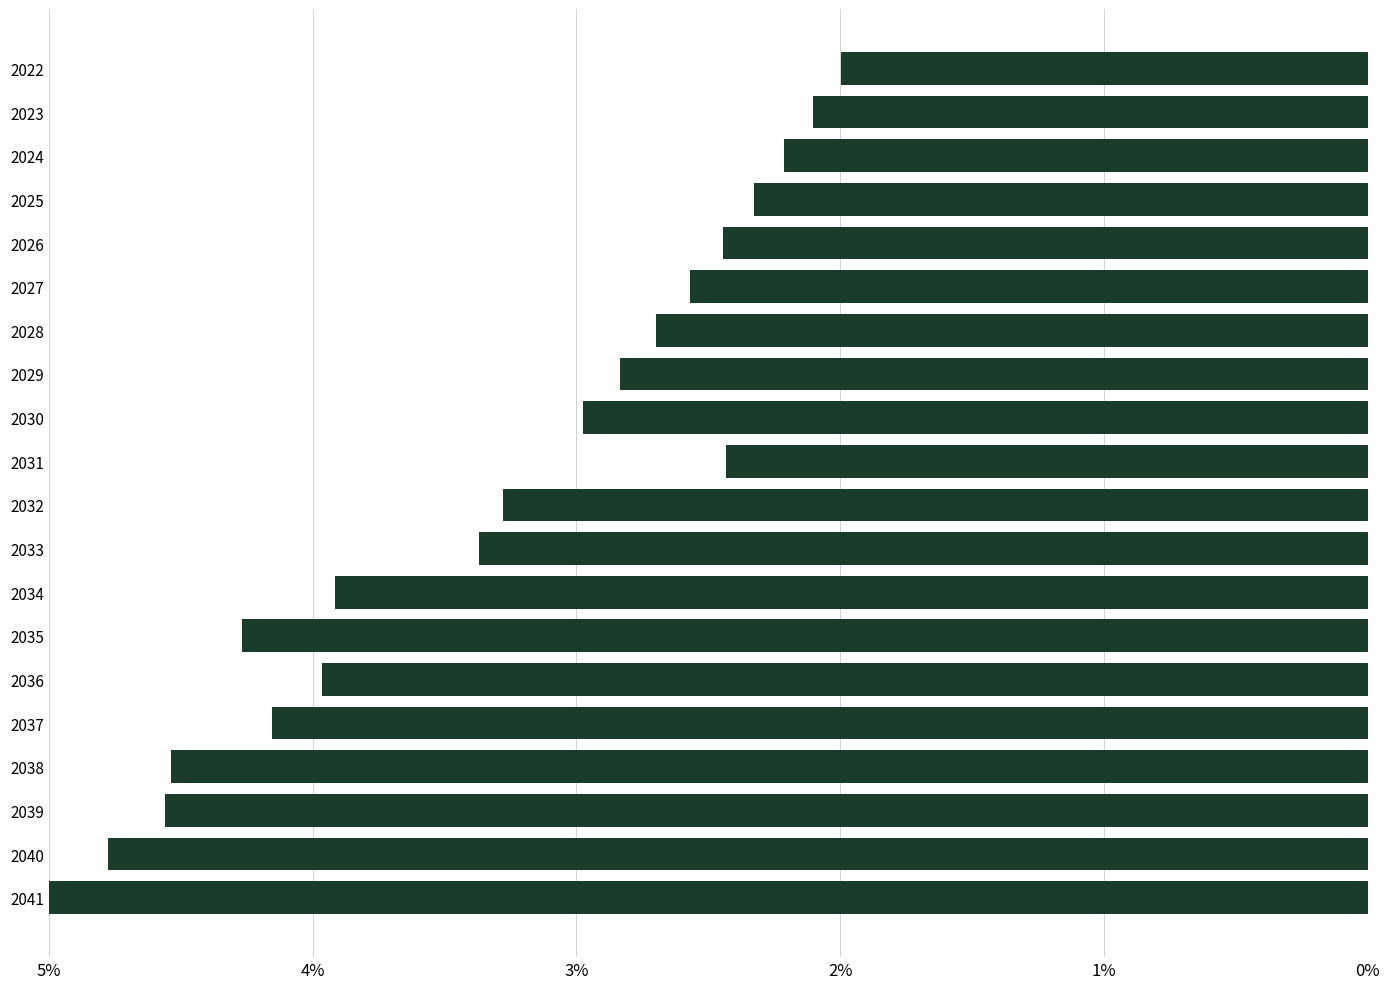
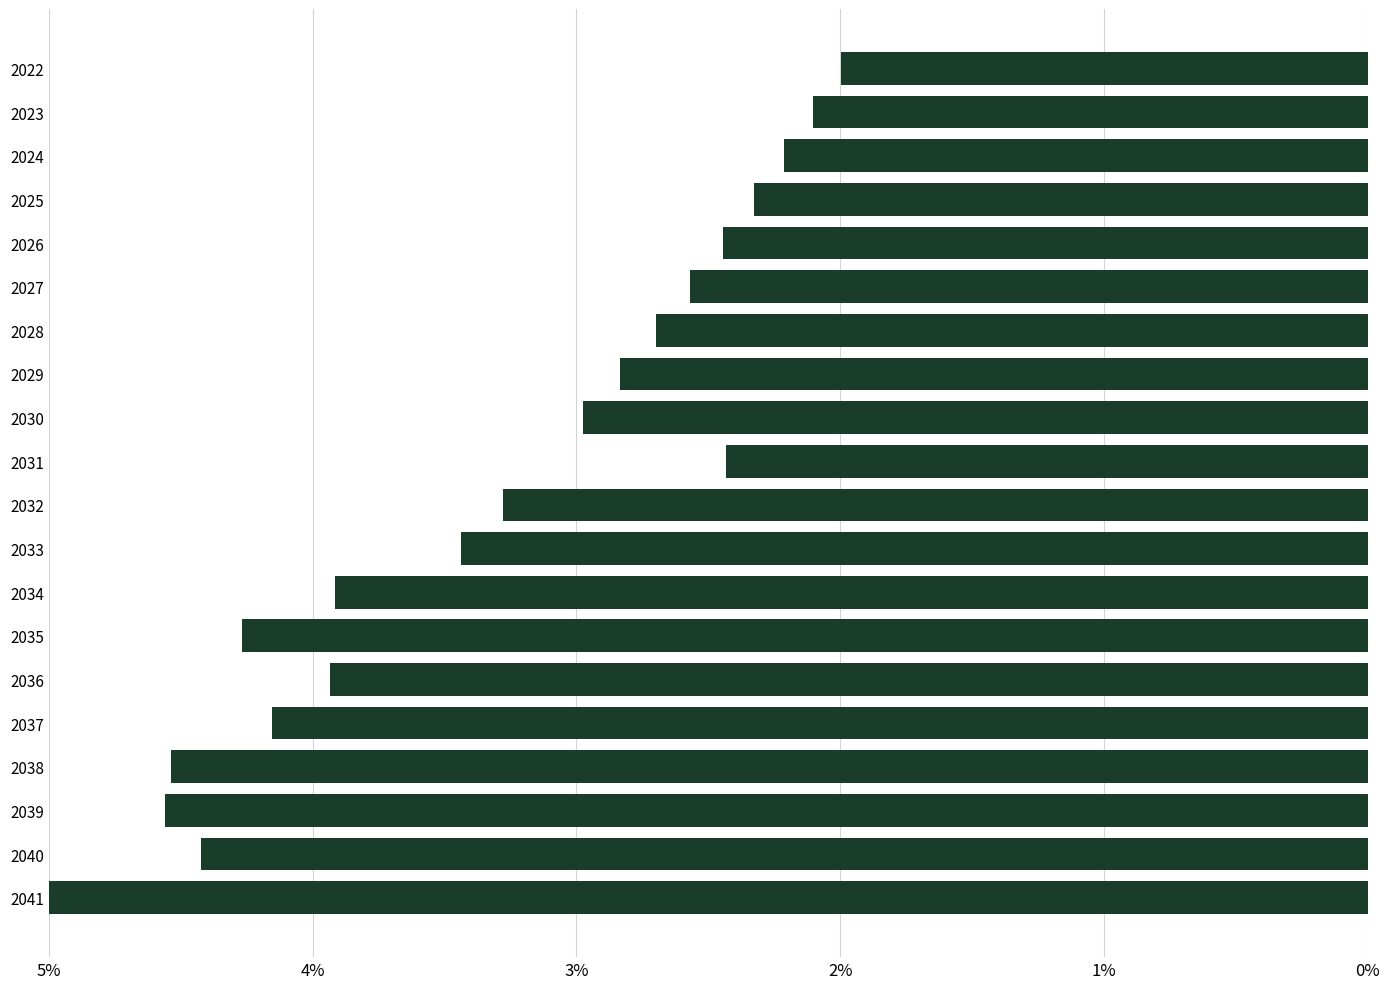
  {
    "2022": "2.00%",
    "2023": "2.10%",
    "2024": "2.21%",
    "2025": "2.33%",
    "2026": "2.45%",
    "2027": "2.57%",
    "2028": "2.70%",
    "2029": "2.84%",
    "2030": "2.98%",
    "2031": "2.43%",
    "2032": "3.28%",
-   "2033": "3.37%",
+   "2033": "3.44%",
    "2034": "3.92%",
    "2035": "4.27%",
-   "2036": "3.96%",
+   "2036": "3.93%",
    "2037": "4.15%",
    "2038": "4.54%",
    "2039": "4.56%",
-   "2040": "4.78%",
+   "2040": "4.42%",
    "2041": "5.00%"
  }
